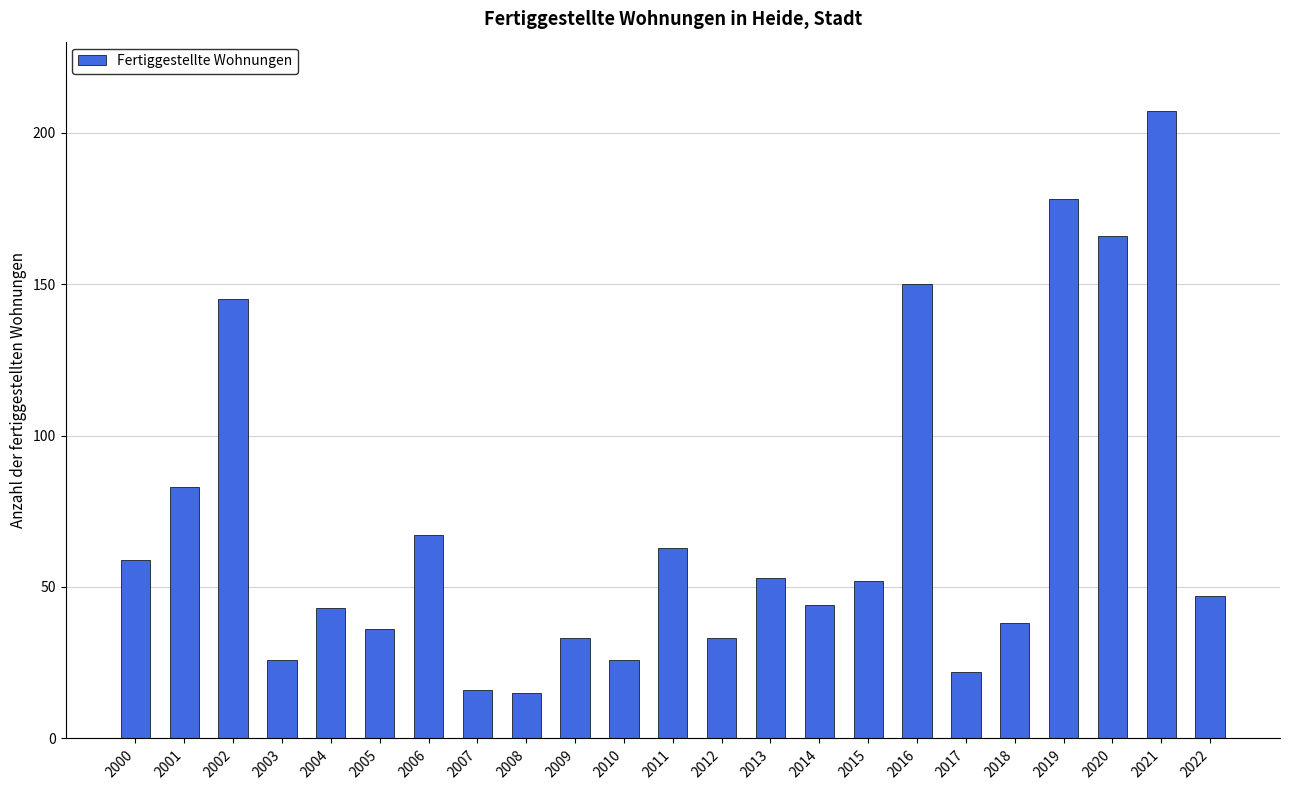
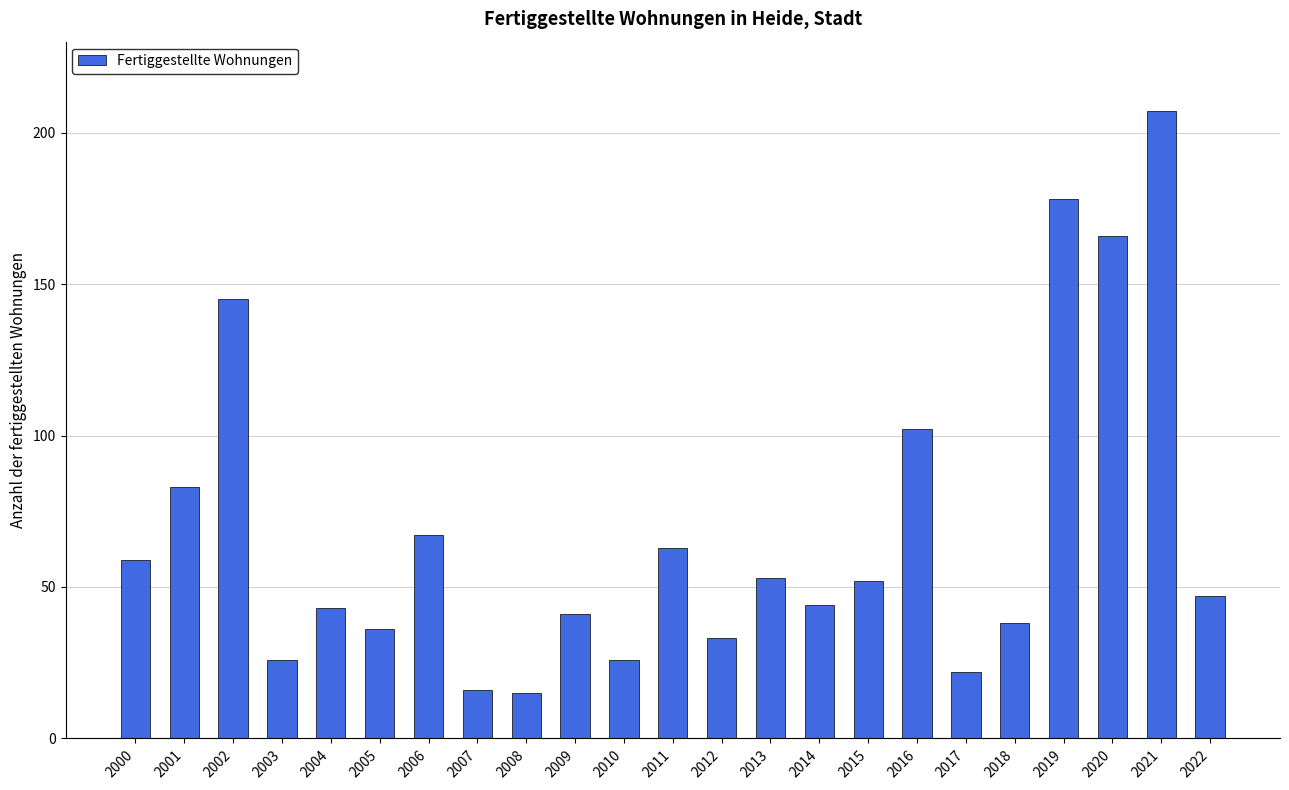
  {
    "2000": 59,
    "2001": 83,
    "2002": 145,
    "2003": 26,
    "2004": 43,
    "2005": 36,
    "2006": 67,
    "2007": 16,
    "2008": 15,
-   "2009": 33,
+   "2009": 41,
    "2010": 26,
    "2011": 63,
    "2012": 33,
    "2013": 53,
    "2014": 44,
    "2015": 52,
-   "2016": 150,
+   "2016": 102,
    "2017": 22,
    "2018": 38,
    "2019": 178,
    "2020": 166,
    "2021": 207,
    "2022": 47
  }
